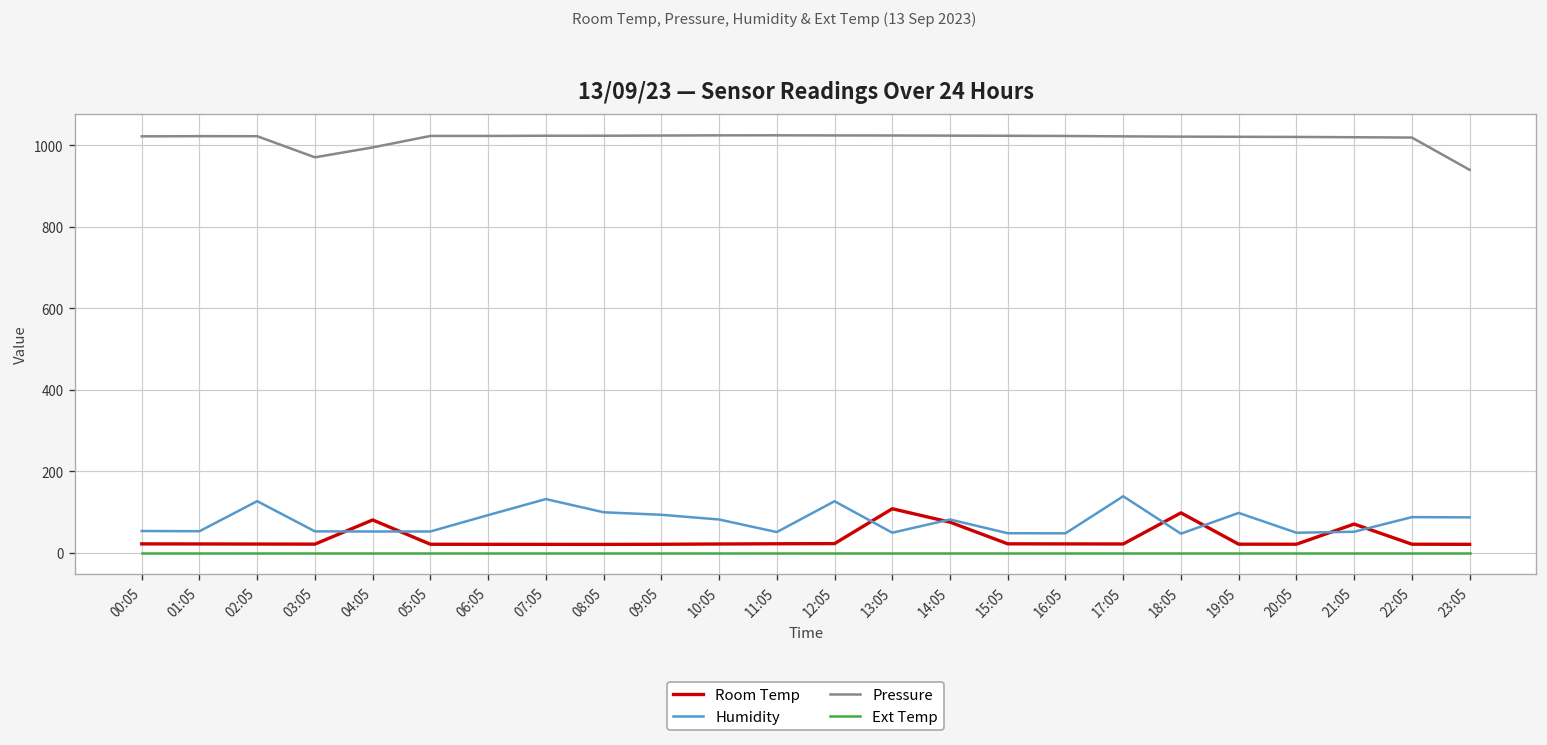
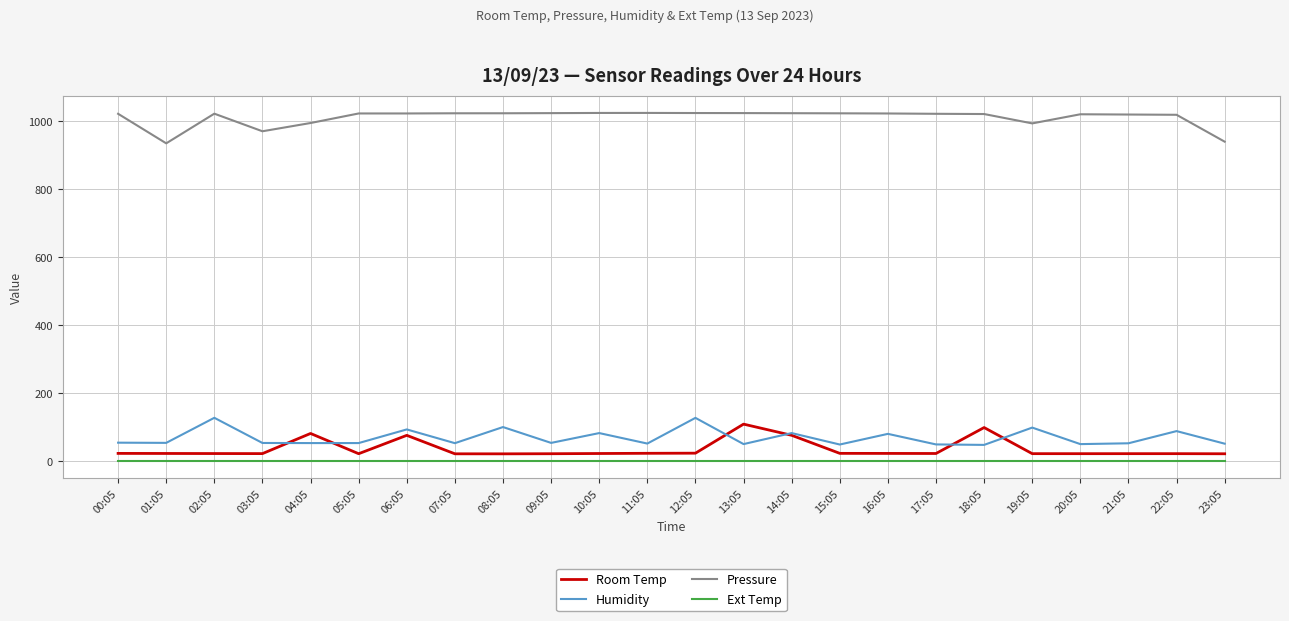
  {
    "Room Temp": {
      "00:05": 20,
      "01:05": 20,
      "02:05": 20,
      "03:05": 20,
      "04:05": 80,
      "05:05": 20,
-     "06:05": 20,
+     "06:05": 80,
      "07:05": 20,
      "08:05": 20,
      "09:05": 20,
      "10:05": 20,
      "11:05": 20,
      "12:05": 20,
      "13:05": 110,
      "15:05": 20,
      "16:05": 20,
      "17:05": 20,
      "18:05": 100,
      "19:05": 20,
      "20:05": 20,
-     "21:05": 70,
+     "21:05": 20,
      "22:05": 20,
      "23:05": 20
    },
    "Humidity": {
      "00:05": 50,
      "01:05": 50,
      "02:05": 130,
      "03:05": 50,
      "04:05": 50,
      "05:05": 50,
      "06:05": 90,
-     "07:05": 130,
+     "07:05": 50,
      "08:05": 100,
-     "09:05": 90,
+     "09:05": 50,
      "10:05": 80,
      "11:05": 50,
      "12:05": 130,
      "13:05": 50,
      "15:05": 50,
-     "16:05": 50,
-     "17:05": 140,
+     "16:05": 80,
+     "17:05": 50,
      "18:05": 50,
      "19:05": 100,
      "20:05": 50,
      "21:05": 50,
      "22:05": 90,
-     "23:05": 90
+     "23:05": 50
    },
    "Pressure": {
      "00:05": 1020,
-     "01:05": 1020,
+     "01:05": 930,
      "02:05": 1020,
      "03:05": 970,
      "04:05": 990,
      "05:05": 1020,
      "06:05": 1020,
      "07:05": 1020,
      "08:05": 1020,
      "09:05": 1020,
      "10:05": 1020,
      "11:05": 1020,
      "12:05": 1020,
      "13:05": 1020,
      "14:05": 1020,
      "15:05": 1020,
      "16:05": 1020,
      "17:05": 1020,
      "18:05": 1020,
-     "19:05": 1020,
+     "19:05": 990,
      "20:05": 1020,
      "21:05": 1020,
      "22:05": 1020,
      "23:05": 940
    },
    "Ext Temp": {
      "00:05": 0,
      "01:05": 0,
      "02:05": 0,
      "03:05": 0,
      "04:05": 0,
      "05:05": 0,
      "06:05": 0,
      "07:05": 0,
      "08:05": 0,
      "09:05": 0,
      "10:05": 0,
      "11:05": 0,
      "12:05": 0,
      "13:05": 0,
      "14:05": 0,
      "15:05": 0,
      "16:05": 0,
      "17:05": 0,
      "18:05": 0,
      "19:05": 0,
      "20:05": 0,
      "21:05": 0,
      "22:05": 0,
      "23:05": 0
    }
  }
